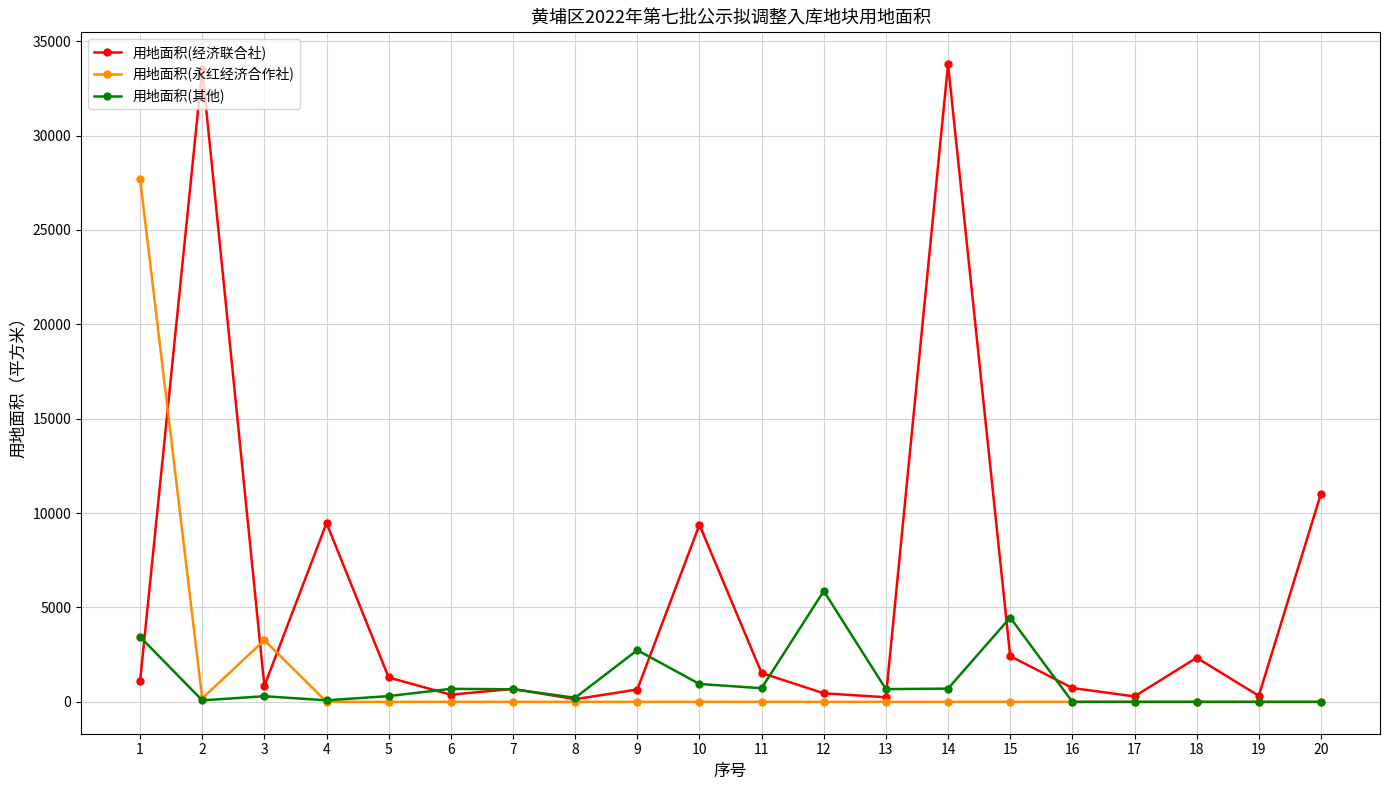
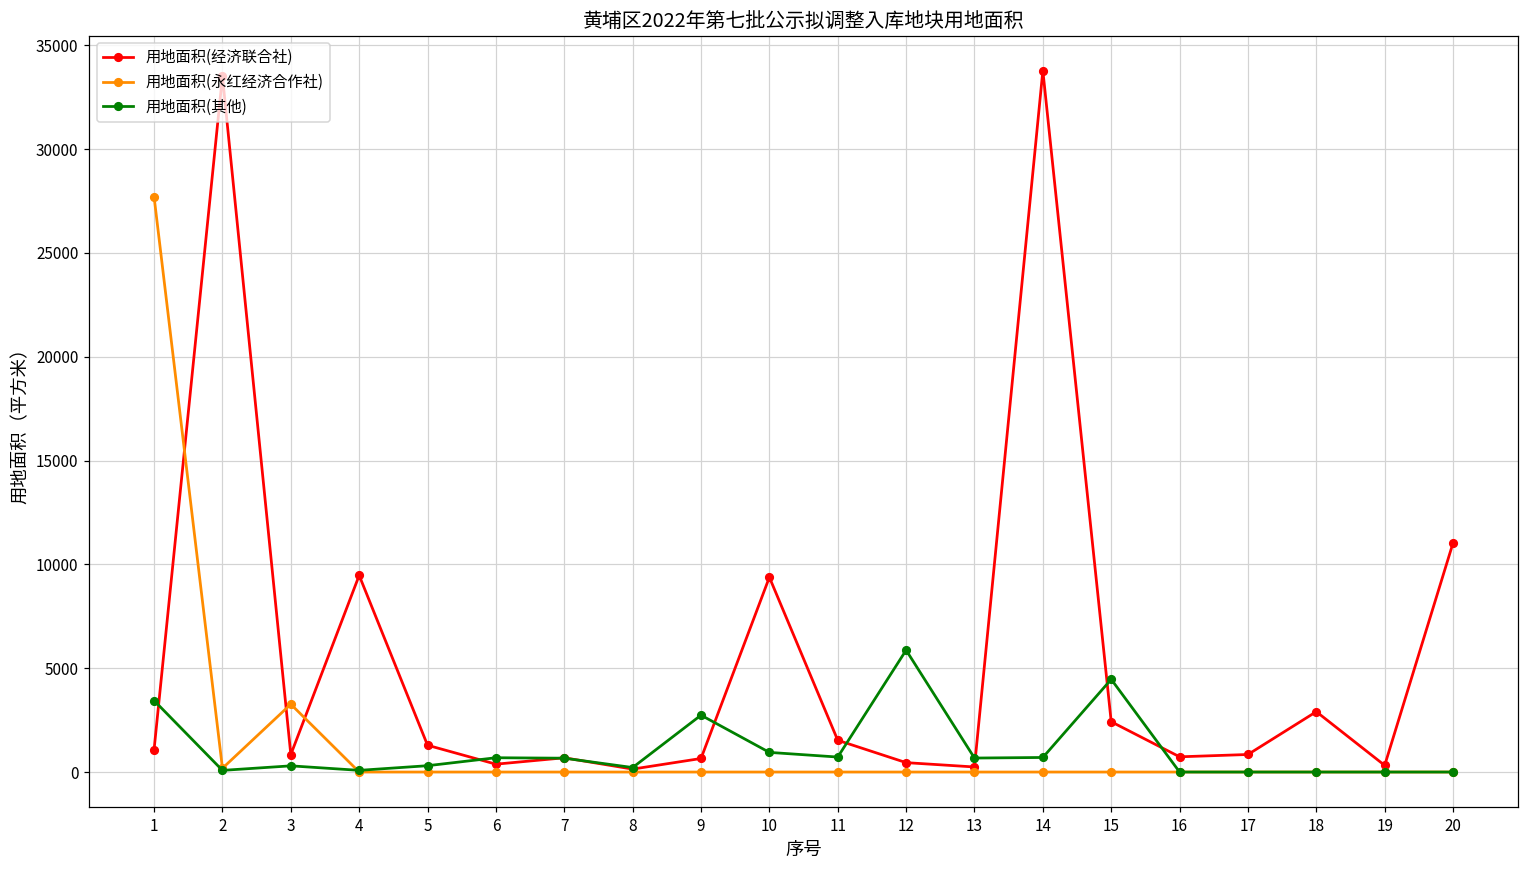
  {
    "用地面积(经济联合社)": {
      "1": 1100,
      "3": 800,
      "4": 9500,
      "5": 1300,
      "6": 400,
      "9": 700,
      "10": 9400,
      "11": 1500,
      "12": 500,
      "13": 200,
      "14": 33800,
      "15": 2400,
      "16": 700,
-     "17": 300,
-     "18": 2300,
+     "17": 800,
+     "18": 2900,
      "19": 300,
      "20": 11000
    },
    "用地面积(永红经济合作社)": {
      "1": 27700,
      "3": 3300,
      "5": 0,
      "6": 0,
      "7": 0,
      "8": 0,
      "9": 0,
      "10": 0,
      "11": 0,
      "12": 0,
      "13": 0,
      "14": 0,
      "15": 0
    },
    "用地面积(其他)": {
      "1": 3400,
      "3": 300,
      "5": 300,
      "6": 700,
      "9": 2700,
      "10": 900,
      "11": 700,
      "12": 5900,
      "13": 700,
      "14": 700,
      "15": 4500
    }
  }
